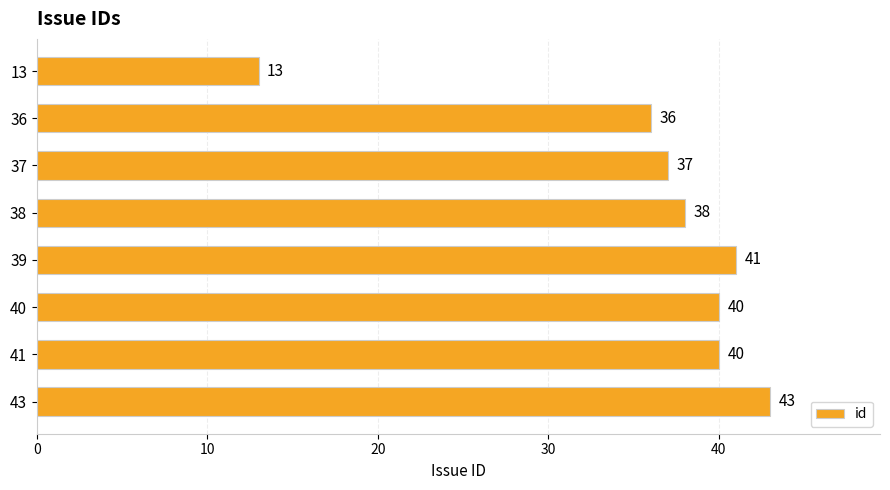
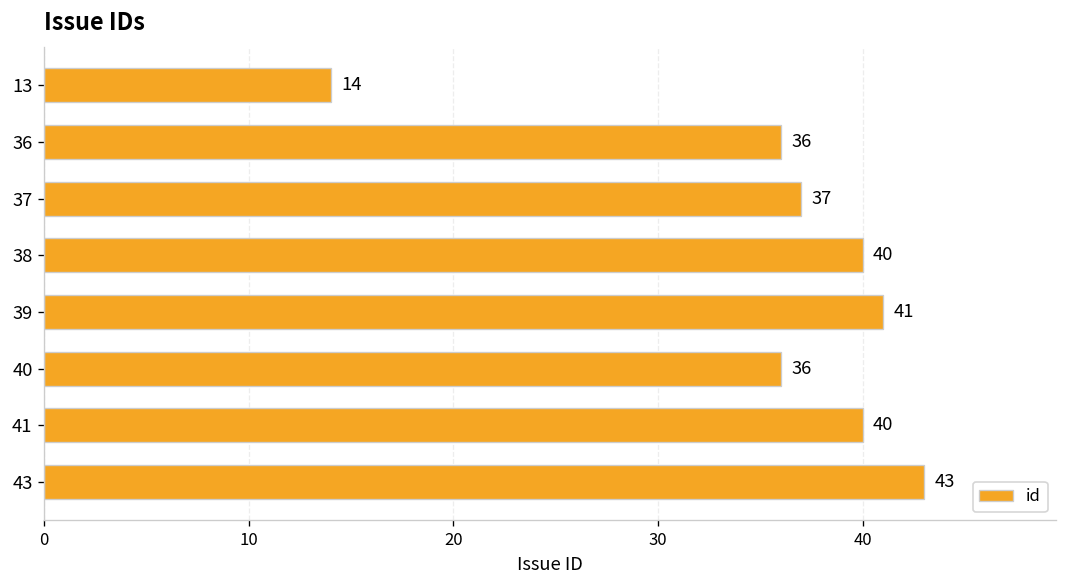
  {
-   "13": 13,
+   "13": 14,
    "36": 36,
    "37": 37,
-   "38": 38,
+   "38": 40,
    "39": 41,
-   "40": 40,
+   "40": 36,
    "41": 40,
    "43": 43
  }
